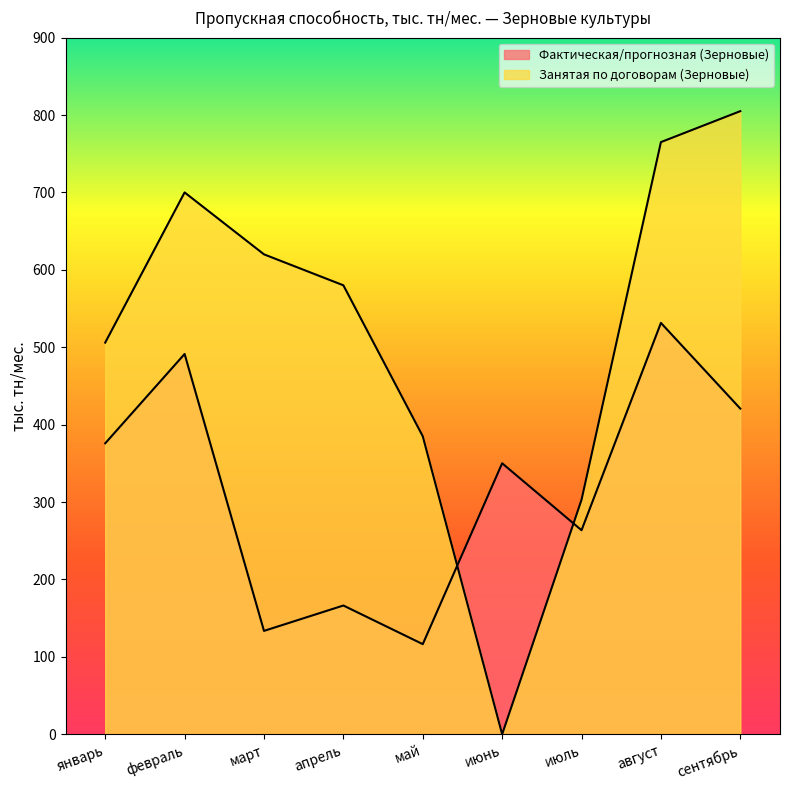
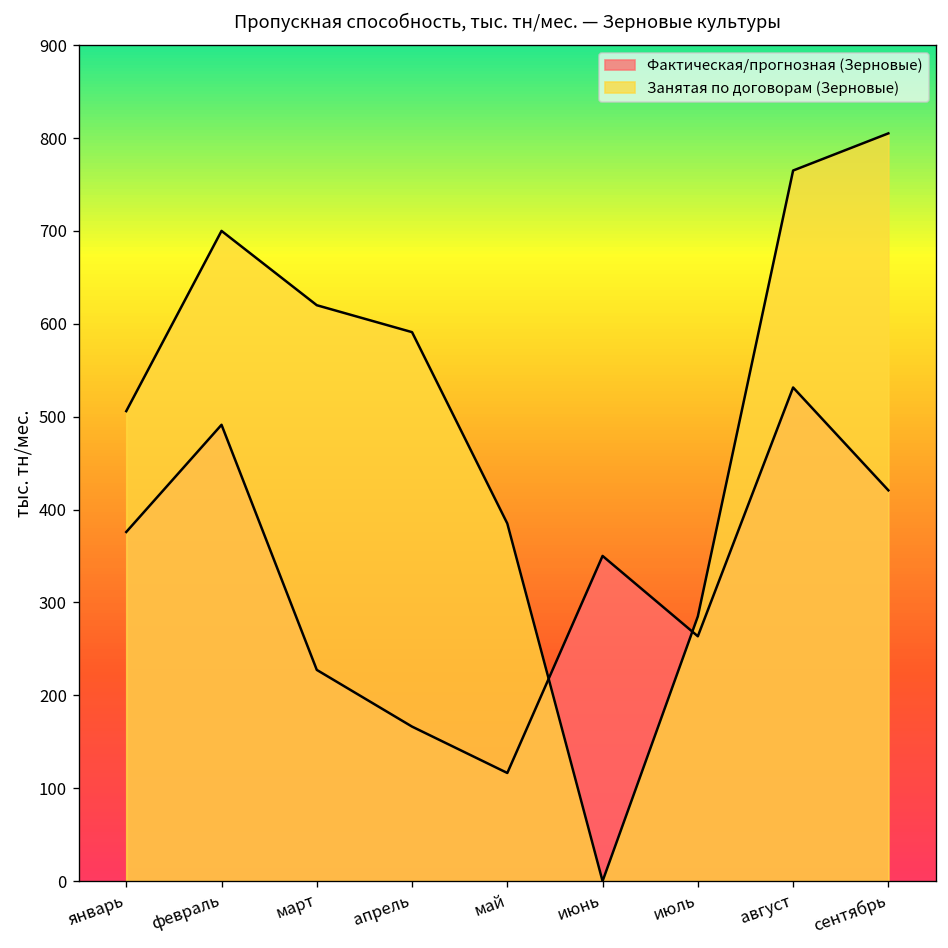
  {
    "Фактическая/прогнозная (Зерновые)": {
      "январь": 380,
      "февраль": 490,
-     "март": 130,
+     "март": 230,
      "апрель": 170,
      "май": 120,
      "июнь": 350,
      "июль": 260,
      "август": 530,
      "сентябрь": 420
    },
    "Занятая по договорам (Зерновые)": {
      "январь": 510,
      "февраль": 700,
      "март": 620,
-     "апрель": 580,
+     "апрель": 590,
      "май": 390,
      "июнь": 0,
-     "июль": 300,
+     "июль": 290,
      "август": 770,
      "сентябрь": 810
    }
  }
